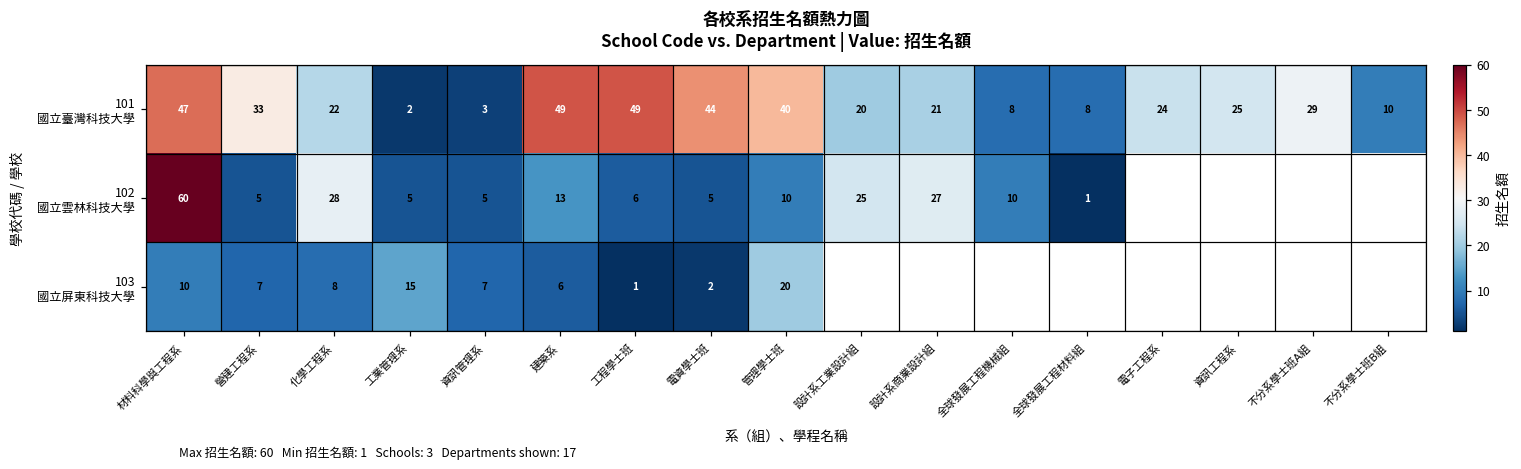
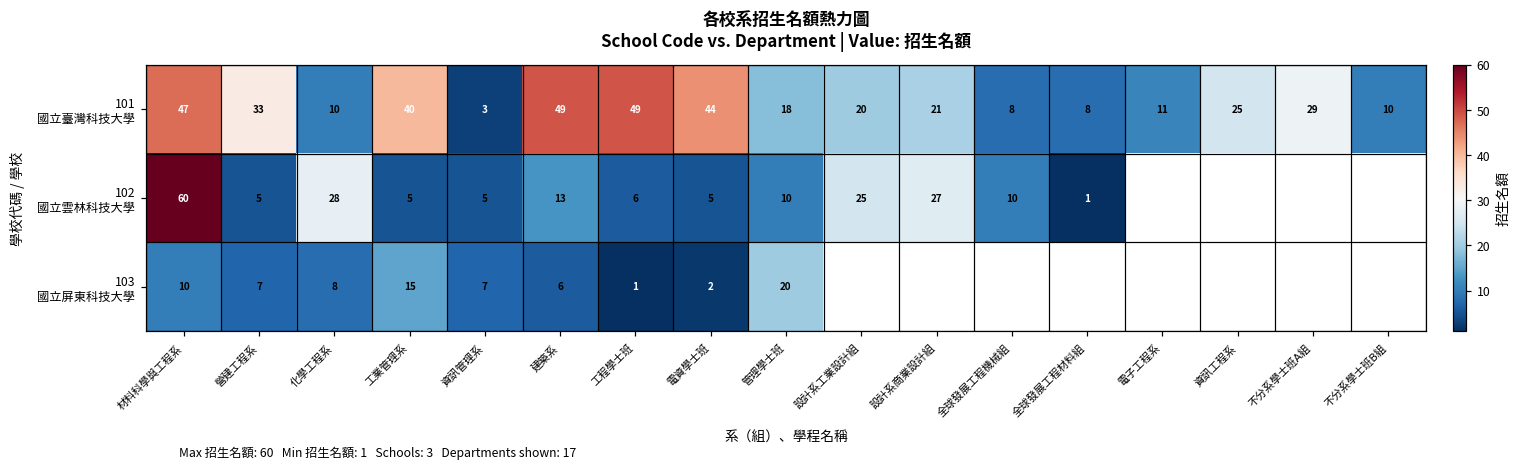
  {
    "101 國立臺灣科技大學": {
      "材料科學與工程系": 47,
      "營建工程系": 33,
-     "化學工程系": 22,
-     "工業管理系": 2,
+     "化學工程系": 10,
+     "工業管理系": 40,
      "資訊管理系": 3,
      "建築系": 49,
      "工程學士班": 49,
      "電資學士班": 44,
-     "管理學士班": 40,
+     "管理學士班": 18,
      "設計系工業設計組": 20,
      "設計系商業設計組": 21,
      "全球發展工程機械組": 8,
      "全球發展工程材料組": 8,
-     "電子工程系": 24,
+     "電子工程系": 11,
      "資訊工程系": 25,
      "不分系學士班A組": 29,
      "不分系學士班B組": 10
    },
    "102 國立雲林科技大學": {
      "材料科學與工程系": 60,
      "營建工程系": 5,
      "化學工程系": 28,
      "工業管理系": 5,
      "資訊管理系": 5,
      "建築系": 13,
      "工程學士班": 6,
      "電資學士班": 5,
      "管理學士班": 10,
      "設計系工業設計組": 25,
      "設計系商業設計組": 27,
      "全球發展工程機械組": 10,
      "全球發展工程材料組": 1
    },
    "103 國立屏東科技大學": {
      "材料科學與工程系": 10,
      "營建工程系": 7,
      "化學工程系": 8,
      "工業管理系": 15,
      "資訊管理系": 7,
      "建築系": 6,
      "工程學士班": 1,
      "電資學士班": 2,
      "管理學士班": 20
    }
  }
